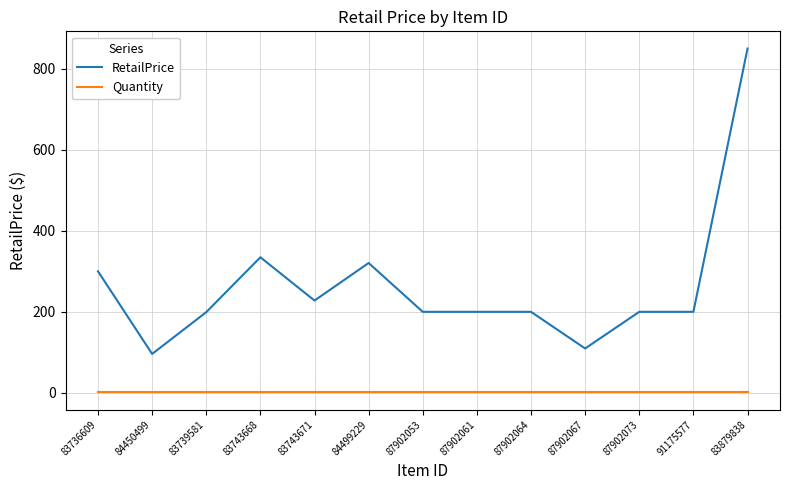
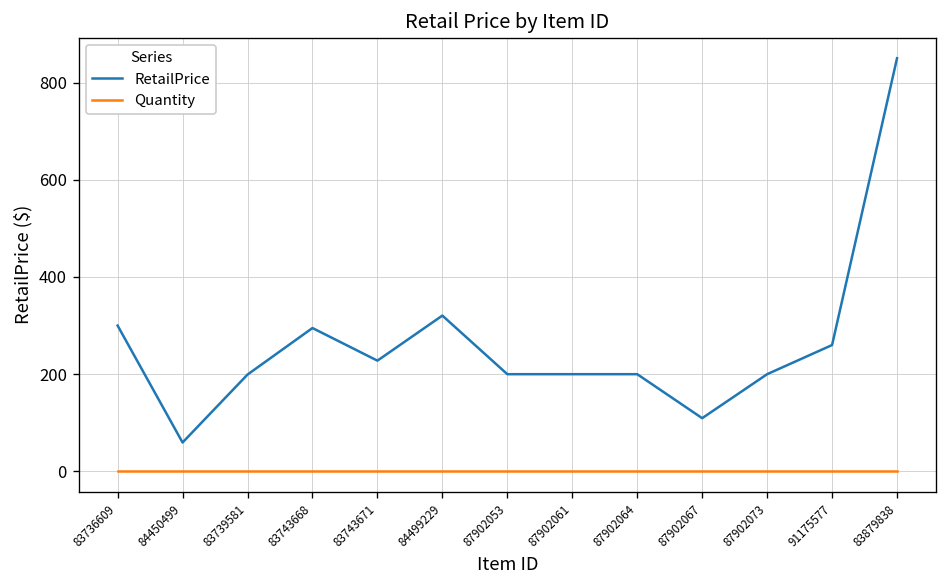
  {
    "RetailPrice": {
      "83736609": 300,
-     "84450499": 100,
+     "84450499": 60,
      "83739581": 200,
-     "83743668": 330,
+     "83743668": 290,
      "83743671": 230,
      "84499229": 320,
      "87902053": 200,
      "87902061": 200,
      "87902064": 200,
      "87902067": 110,
      "87902073": 200,
-     "91175577": 200,
+     "91175577": 260,
      "83879838": 850
    },
    "Quantity": {
      "83736609": 0,
      "84450499": 0,
      "83739581": 0,
      "83743668": 0,
      "83743671": 0,
      "84499229": 0,
      "87902053": 0,
      "87902061": 0,
      "87902064": 0,
      "87902067": 0,
      "87902073": 0,
      "91175577": 0,
      "83879838": 0
    }
  }
